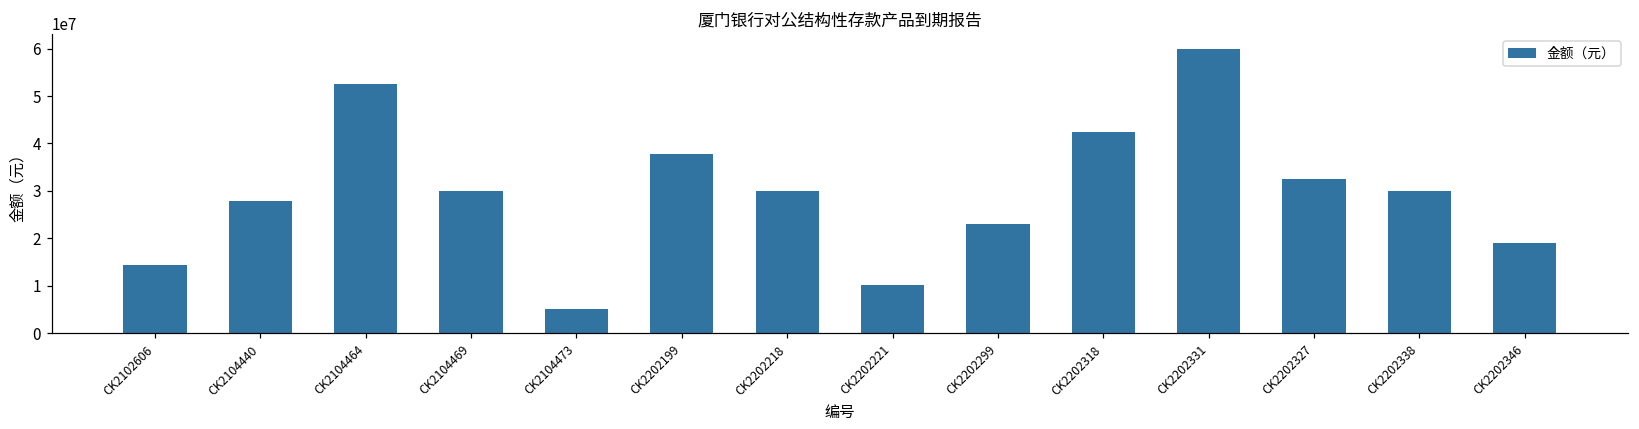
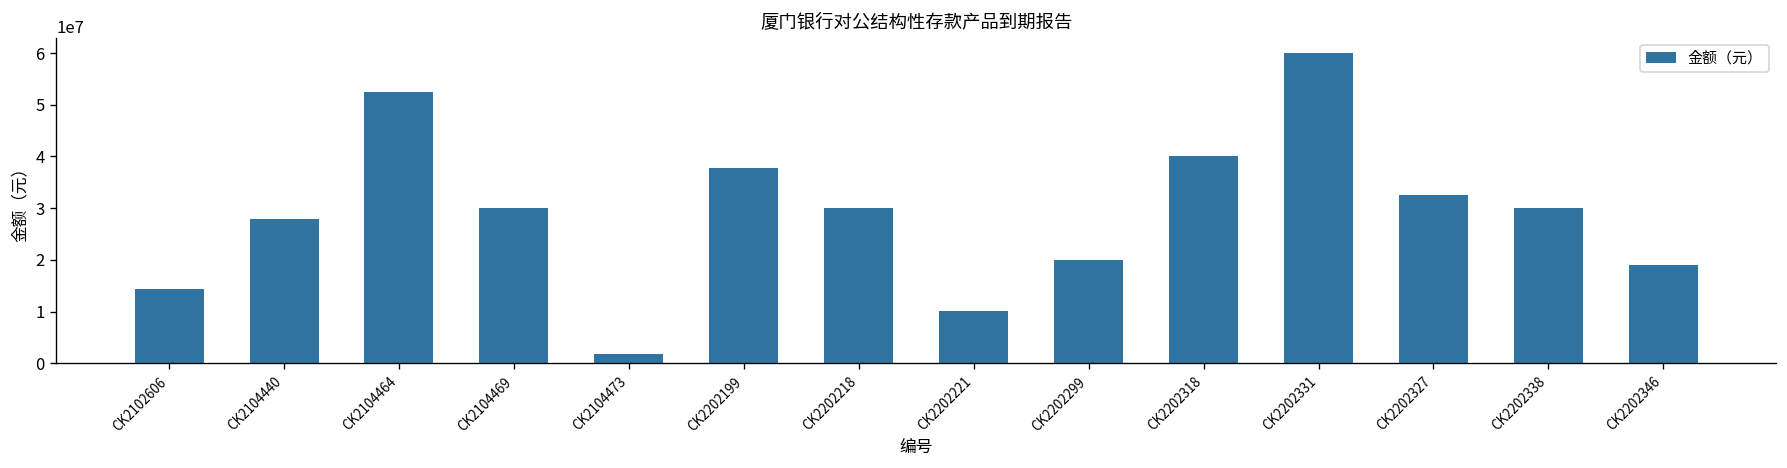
  {
    "CK2102606": 14000000,
    "CK2104440": 28000000,
    "CK2104464": 53000000,
    "CK2104469": 30000000,
-   "CK2104473": 5000000,
+   "CK2104473": 2000000,
    "CK2202199": 38000000,
    "CK2202218": 30000000,
    "CK2202221": 10000000,
-   "CK2202299": 23000000,
-   "CK2202318": 42000000,
+   "CK2202299": 20000000,
+   "CK2202318": 40000000,
    "CK2202331": 60000000,
    "CK2202327": 33000000,
    "CK2202338": 30000000,
    "CK2202346": 19000000
  }
